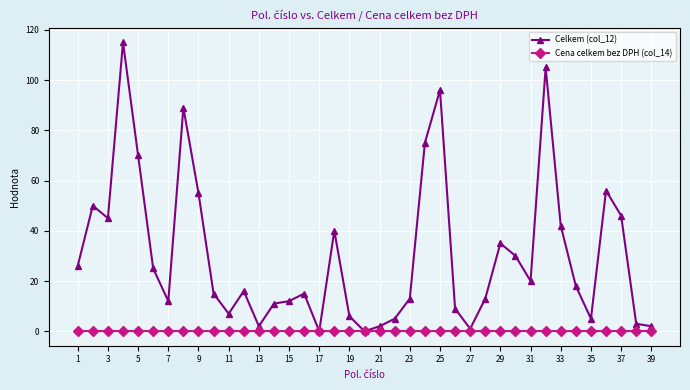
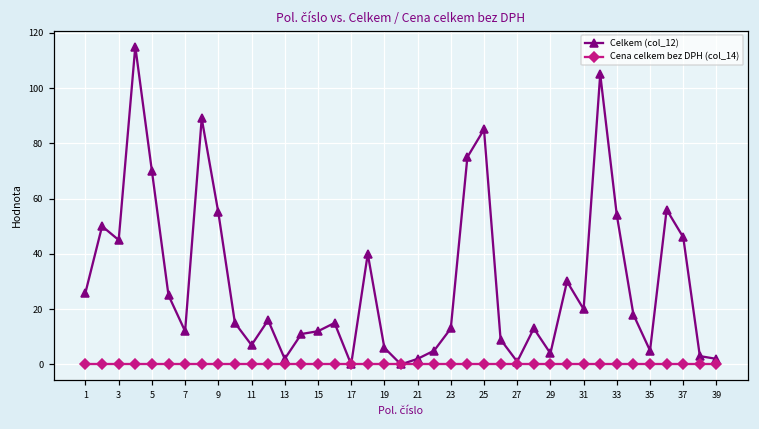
  {
    "Celkem (col_12)": {
      "1": 26,
      "3": 45,
      "5": 70,
      "7": 12,
      "9": 55,
      "11": 7,
      "13": 2,
      "15": 12,
      "19": 6,
      "21": 2,
      "23": 13,
-     "25": 96,
-     "29": 35,
+     "25": 85,
+     "29": 4,
      "31": 20,
-     "33": 42,
+     "33": 54,
      "35": 5,
      "37": 46,
      "39": 2
    },
    "Cena celkem bez DPH (col_14)": {
      "1": 0,
      "3": 0,
      "5": 0,
      "7": 0,
      "9": 0,
      "11": 0,
      "13": 0,
      "15": 0,
      "19": 0,
      "21": 0,
      "23": 0,
      "25": 0,
      "29": 0,
      "31": 0,
      "33": 0,
      "35": 0,
      "37": 0,
      "39": 0
    }
  }
